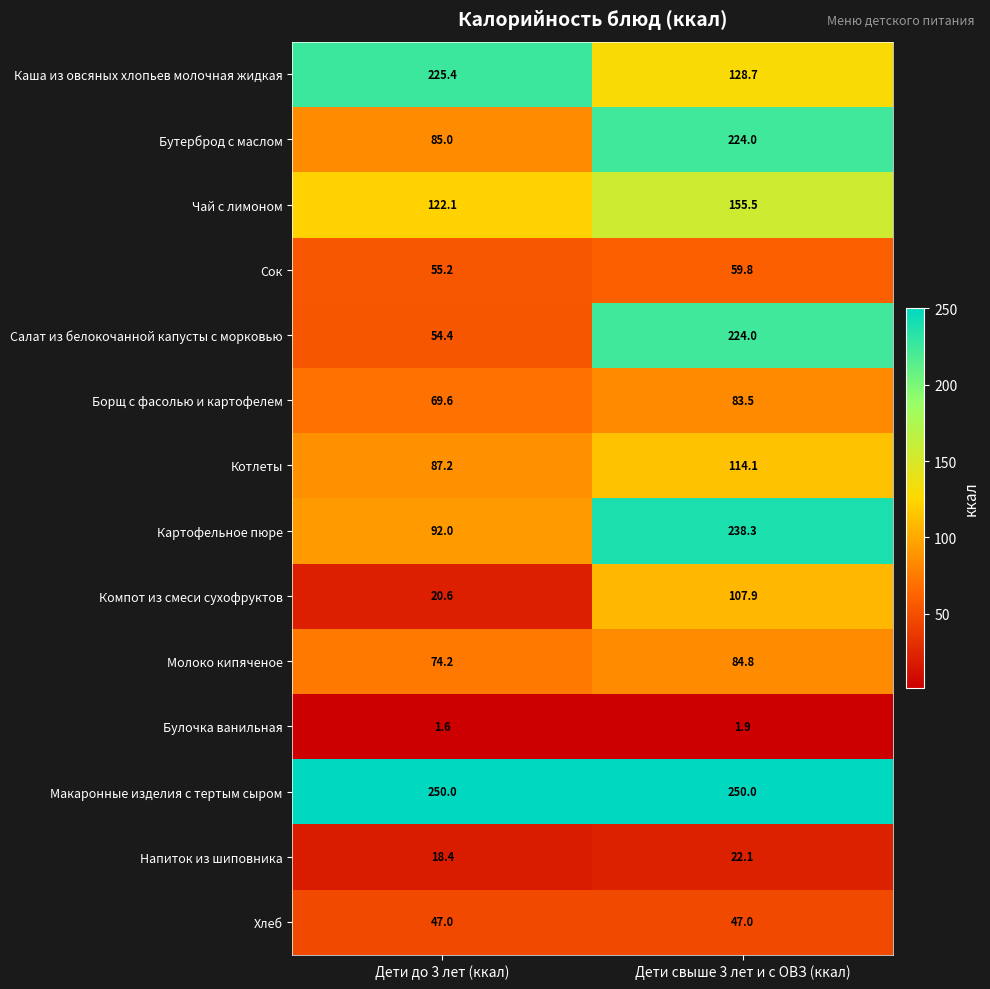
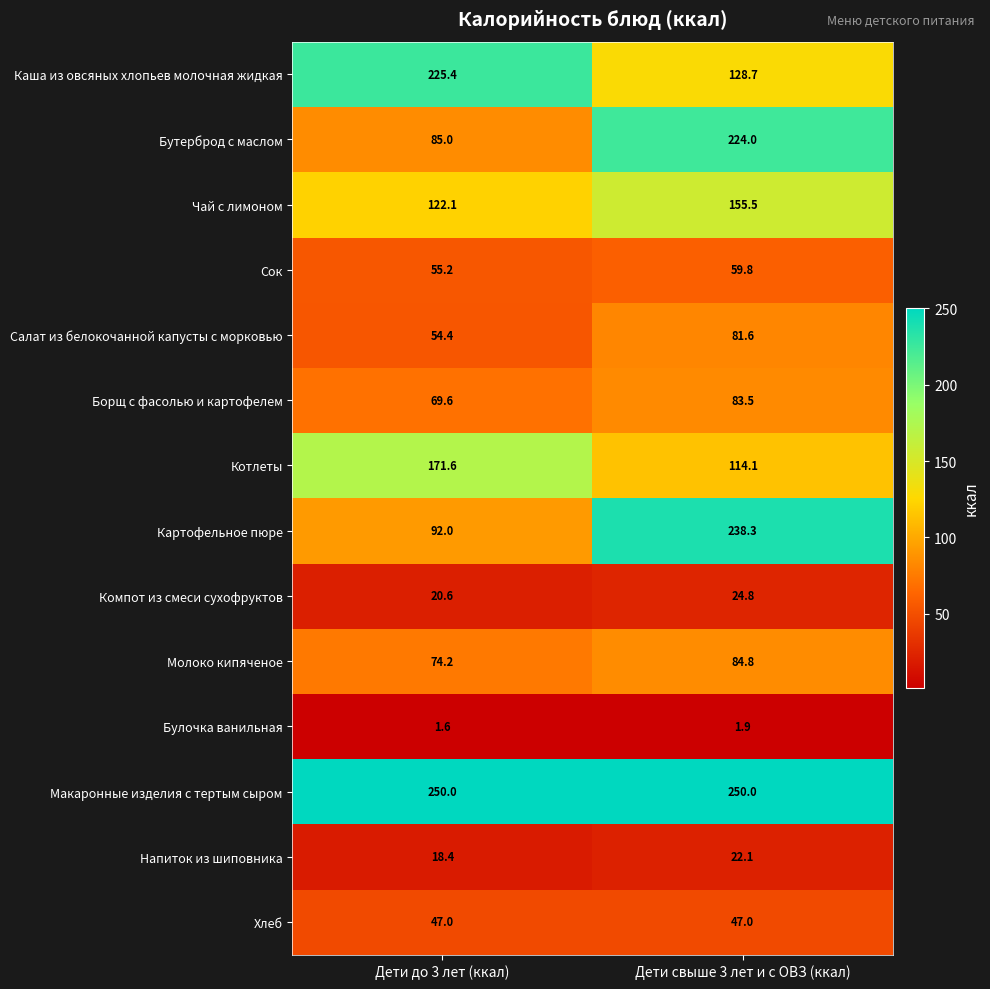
  {
    "Каша из овсяных хлопьев молочная жидкая": {
      "Дети до 3 лет (ккал)": 225.4,
      "Дети свыше 3 лет и с ОВЗ (ккал)": 128.7
    },
    "Бутерброд с маслом": {
      "Дети до 3 лет (ккал)": 85.0,
      "Дети свыше 3 лет и с ОВЗ (ккал)": 224.0
    },
    "Чай с лимоном": {
      "Дети до 3 лет (ккал)": 122.1,
      "Дети свыше 3 лет и с ОВЗ (ккал)": 155.5
    },
    "Сок": {
      "Дети до 3 лет (ккал)": 55.2,
      "Дети свыше 3 лет и с ОВЗ (ккал)": 59.8
    },
    "Салат из белокочанной капусты с морковью": {
      "Дети до 3 лет (ккал)": 54.4,
-     "Дети свыше 3 лет и с ОВЗ (ккал)": 224.0
+     "Дети свыше 3 лет и с ОВЗ (ккал)": 81.6
    },
    "Борщ с фасолью и картофелем": {
      "Дети до 3 лет (ккал)": 69.6,
      "Дети свыше 3 лет и с ОВЗ (ккал)": 83.5
    },
    "Котлеты": {
-     "Дети до 3 лет (ккал)": 87.2,
+     "Дети до 3 лет (ккал)": 171.6,
      "Дети свыше 3 лет и с ОВЗ (ккал)": 114.1
    },
    "Картофельное пюре": {
      "Дети до 3 лет (ккал)": 92.0,
      "Дети свыше 3 лет и с ОВЗ (ккал)": 238.3
    },
    "Компот из смеси сухофруктов": {
      "Дети до 3 лет (ккал)": 20.6,
-     "Дети свыше 3 лет и с ОВЗ (ккал)": 107.9
+     "Дети свыше 3 лет и с ОВЗ (ккал)": 24.8
    },
    "Молоко кипяченое": {
      "Дети до 3 лет (ккал)": 74.2,
      "Дети свыше 3 лет и с ОВЗ (ккал)": 84.8
    },
    "Булочка ванильная": {
      "Дети до 3 лет (ккал)": 1.6,
      "Дети свыше 3 лет и с ОВЗ (ккал)": 1.9
    },
    "Макаронные изделия с тертым сыром": {
      "Дети до 3 лет (ккал)": 250.0,
      "Дети свыше 3 лет и с ОВЗ (ккал)": 250.0
    },
    "Напиток из шиповника": {
      "Дети до 3 лет (ккал)": 18.4,
      "Дети свыше 3 лет и с ОВЗ (ккал)": 22.1
    },
    "Хлеб": {
      "Дети до 3 лет (ккал)": 47.0,
      "Дети свыше 3 лет и с ОВЗ (ккал)": 47.0
    }
  }
